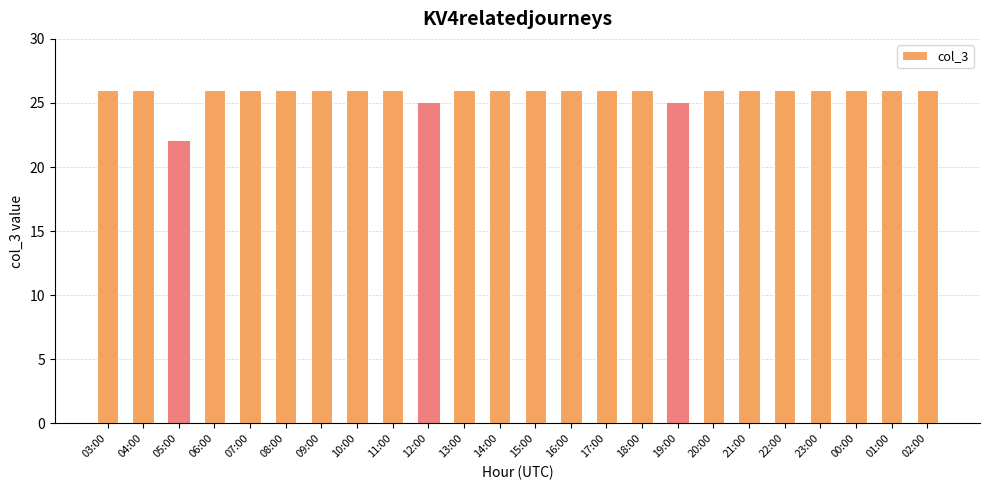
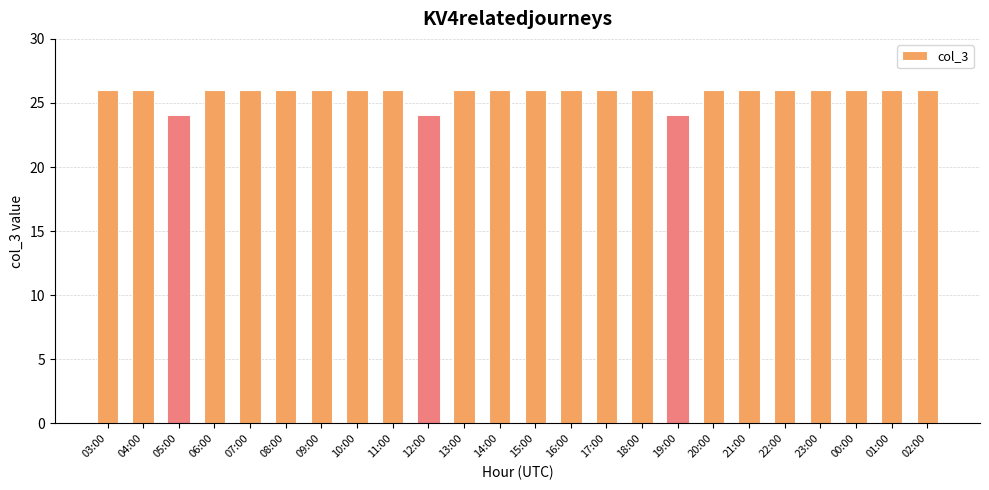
  {
    "03:00": 26,
    "04:00": 26,
-   "05:00": 22,
+   "05:00": 24,
    "06:00": 26,
    "07:00": 26,
    "08:00": 26,
    "09:00": 26,
    "10:00": 26,
    "11:00": 26,
-   "12:00": 25,
+   "12:00": 24,
    "13:00": 26,
    "14:00": 26,
    "15:00": 26,
    "16:00": 26,
    "17:00": 26,
    "18:00": 26,
-   "19:00": 25,
+   "19:00": 24,
    "20:00": 26,
    "21:00": 26,
    "22:00": 26,
    "23:00": 26,
    "00:00": 26,
    "01:00": 26,
    "02:00": 26
  }
